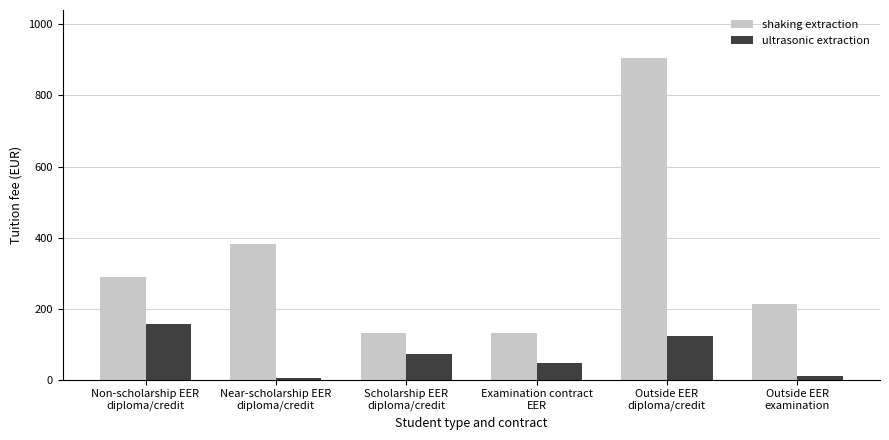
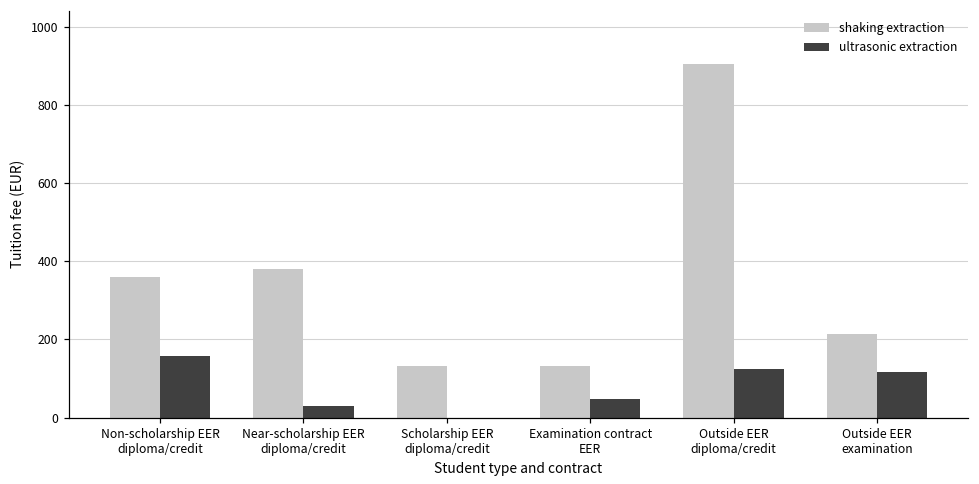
  {
    "shaking extraction": {
-     "Non-scholarship EER diploma/credit": 290,
+     "Non-scholarship EER diploma/credit": 360,
      "Near-scholarship EER diploma/credit": 380,
      "Scholarship EER diploma/credit": 130,
      "Examination contract EER": 130,
      "Outside EER diploma/credit": 900,
      "Outside EER examination": 210
    },
    "ultrasonic extraction": {
      "Non-scholarship EER diploma/credit": 160,
-     "Near-scholarship EER diploma/credit": 10,
-     "Scholarship EER diploma/credit": 70,
+     "Near-scholarship EER diploma/credit": 30,
+     "Scholarship EER diploma/credit": 0,
      "Examination contract EER": 50,
      "Outside EER diploma/credit": 120,
-     "Outside EER examination": 10
+     "Outside EER examination": 120
    }
  }
